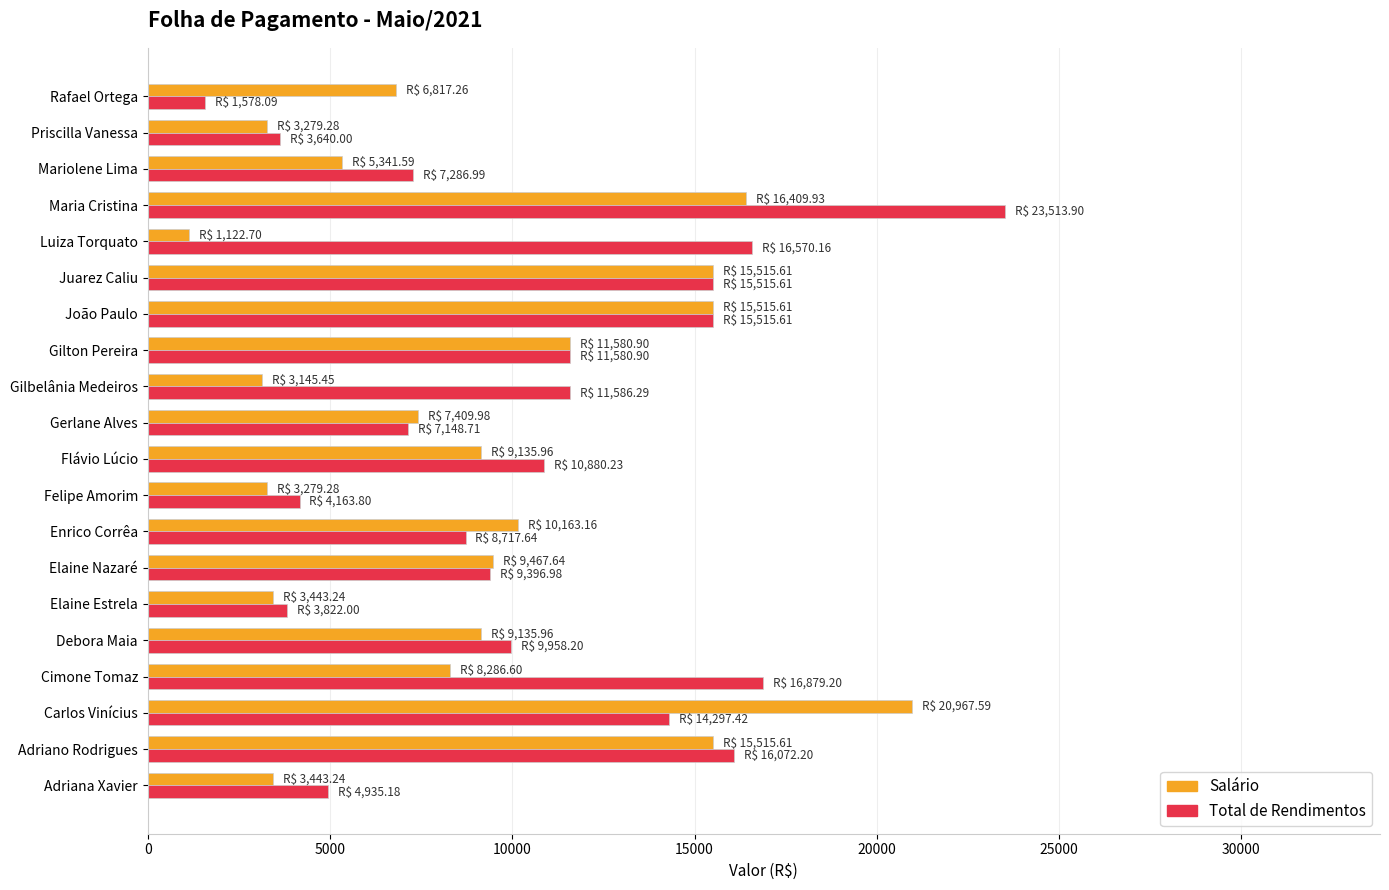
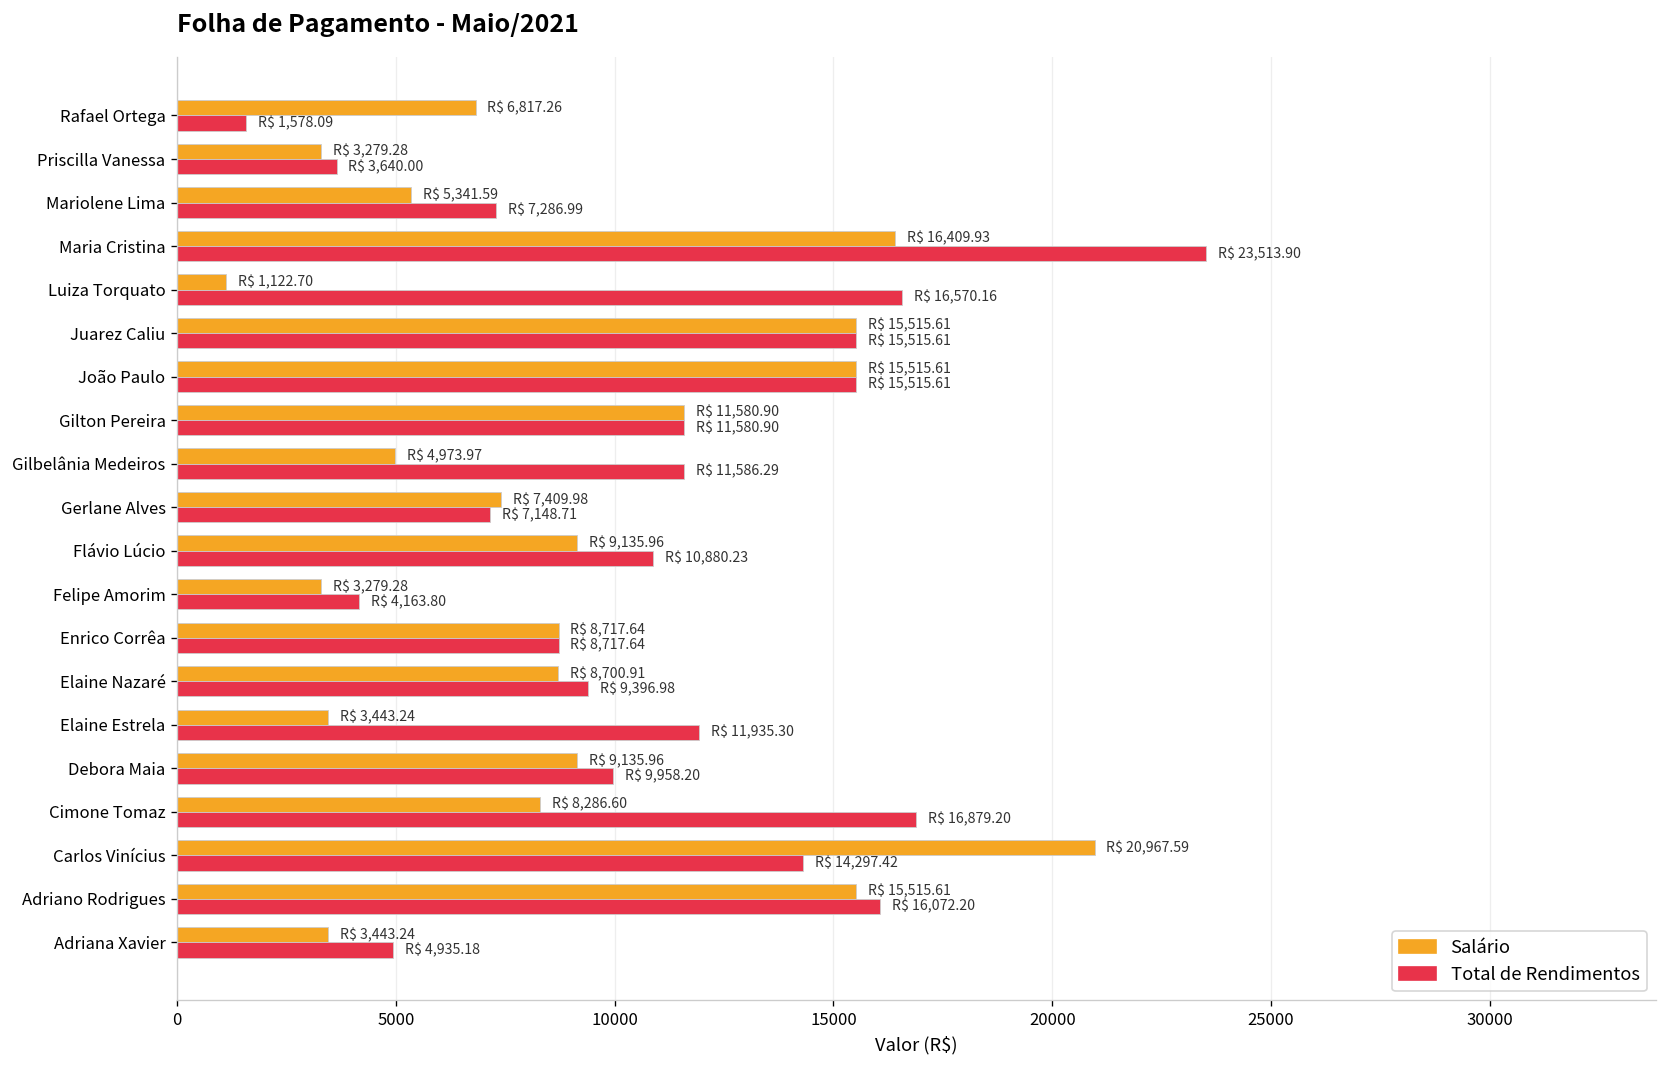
  {
    "Salário": {
      "Rafael Ortega": "6,817.26",
      "Priscilla Vanessa": "3,279.28",
      "Mariolene Lima": "5,341.59",
      "Maria Cristina": "16,409.93",
      "Luiza Torquato": "1,122.70",
      "Juarez Caliu": "15,515.61",
      "João Paulo": "15,515.61",
      "Gilton Pereira": "11,580.90",
-     "Gilbelânia Medeiros": "3,145.45",
+     "Gilbelânia Medeiros": "4,973.97",
      "Gerlane Alves": "7,409.98",
      "Flávio Lúcio": "9,135.96",
      "Felipe Amorim": "3,279.28",
-     "Enrico Corrêa": "10,163.16",
-     "Elaine Nazaré": "9,467.64",
+     "Enrico Corrêa": "8,717.64",
+     "Elaine Nazaré": "8,700.91",
      "Elaine Estrela": "3,443.24",
      "Debora Maia": "9,135.96",
      "Cimone Tomaz": "8,286.60",
      "Carlos Vinícius": "20,967.59",
      "Adriano Rodrigues": "15,515.61",
      "Adriana Xavier": "3,443.24"
    },
    "Total de Rendimentos": {
      "Rafael Ortega": "1,578.09",
      "Priscilla Vanessa": "3,640.00",
      "Mariolene Lima": "7,286.99",
      "Maria Cristina": "23,513.90",
      "Luiza Torquato": "16,570.16",
      "Juarez Caliu": "15,515.61",
      "João Paulo": "15,515.61",
      "Gilton Pereira": "11,580.90",
      "Gilbelânia Medeiros": "11,586.29",
      "Gerlane Alves": "7,148.71",
      "Flávio Lúcio": "10,880.23",
      "Felipe Amorim": "4,163.80",
      "Enrico Corrêa": "8,717.64",
      "Elaine Nazaré": "9,396.98",
-     "Elaine Estrela": "3,822.00",
+     "Elaine Estrela": "11,935.30",
      "Debora Maia": "9,958.20",
      "Cimone Tomaz": "16,879.20",
      "Carlos Vinícius": "14,297.42",
      "Adriano Rodrigues": "16,072.20",
      "Adriana Xavier": "4,935.18"
    }
  }
